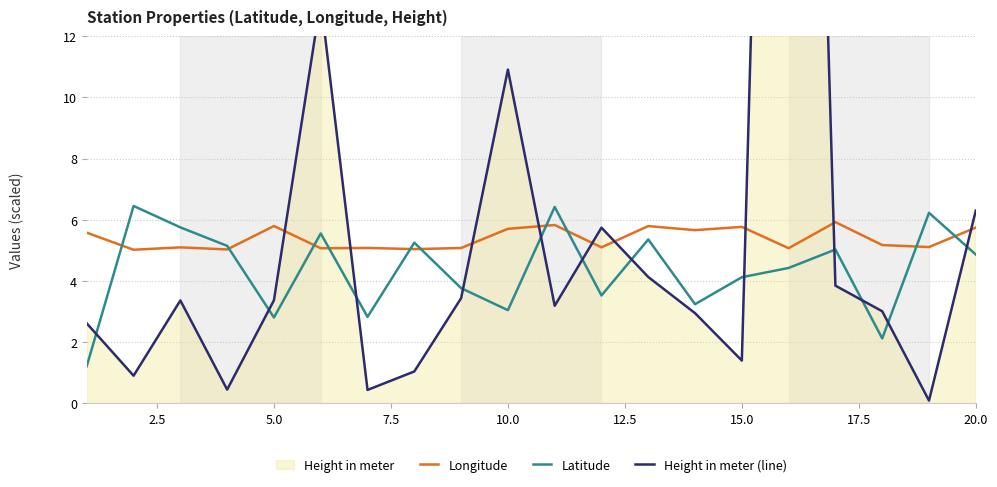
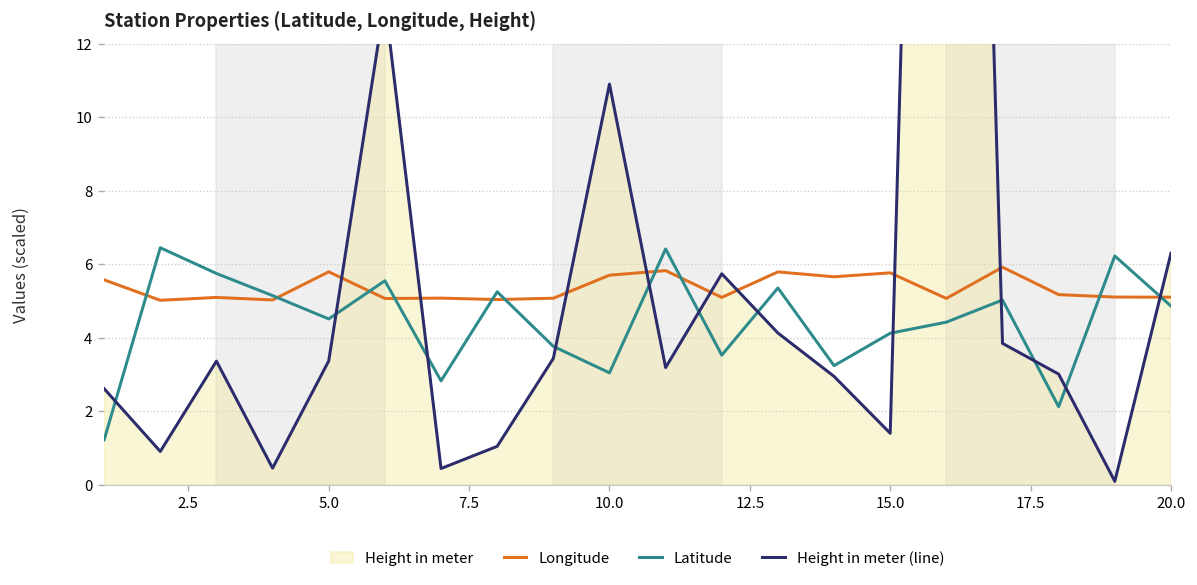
  {
    "Longitude": {
      "5.0": 5.8,
      "10.0": 5.7,
      "15.0": 5.8,
-     "20.0": 5.7
+     "20.0": 5.1
    },
    "Latitude": {
-     "5.0": 2.8,
+     "5.0": 4.5,
      "10.0": 3.0,
      "15.0": 4.1,
      "20.0": 4.9
    },
    "Height in meter": {
      "5.0": 3.4,
      "10.0": 10.9,
      "15.0": 1.4,
      "20.0": 6.3
    }
  }
